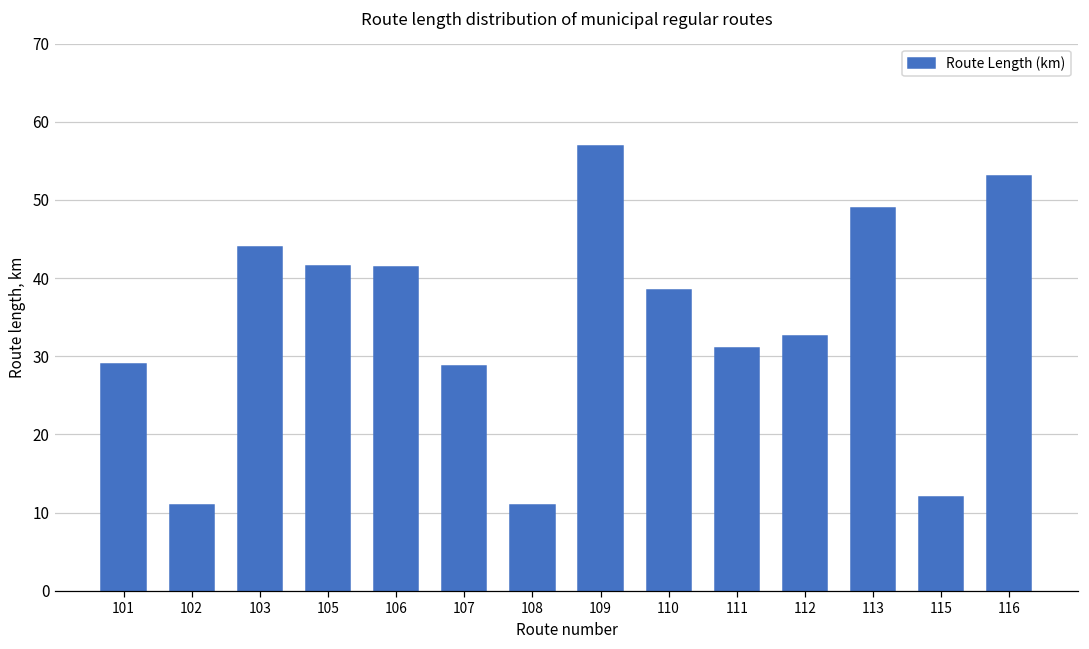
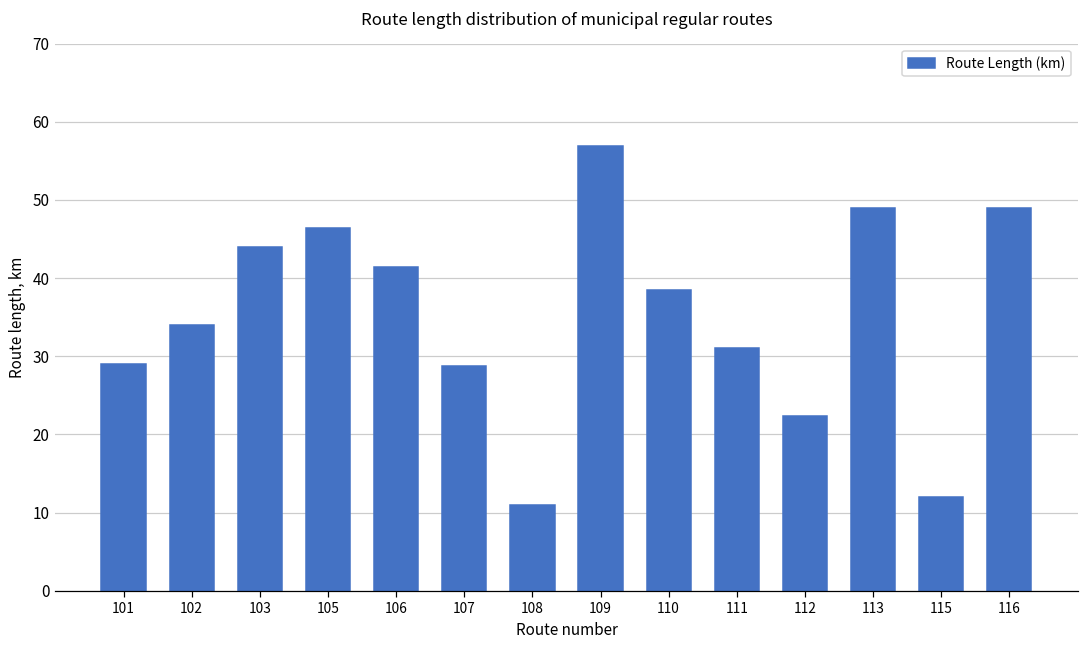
  {
    "101": 29,
-   "102": 11,
+   "102": 34,
    "103": 44,
-   "105": 42,
+   "105": 46,
    "106": 41,
    "107": 29,
    "108": 11,
    "109": 57,
    "110": 39,
    "111": 31,
-   "112": 33,
+   "112": 22,
    "113": 49,
    "115": 12,
-   "116": 53
+   "116": 49
  }
